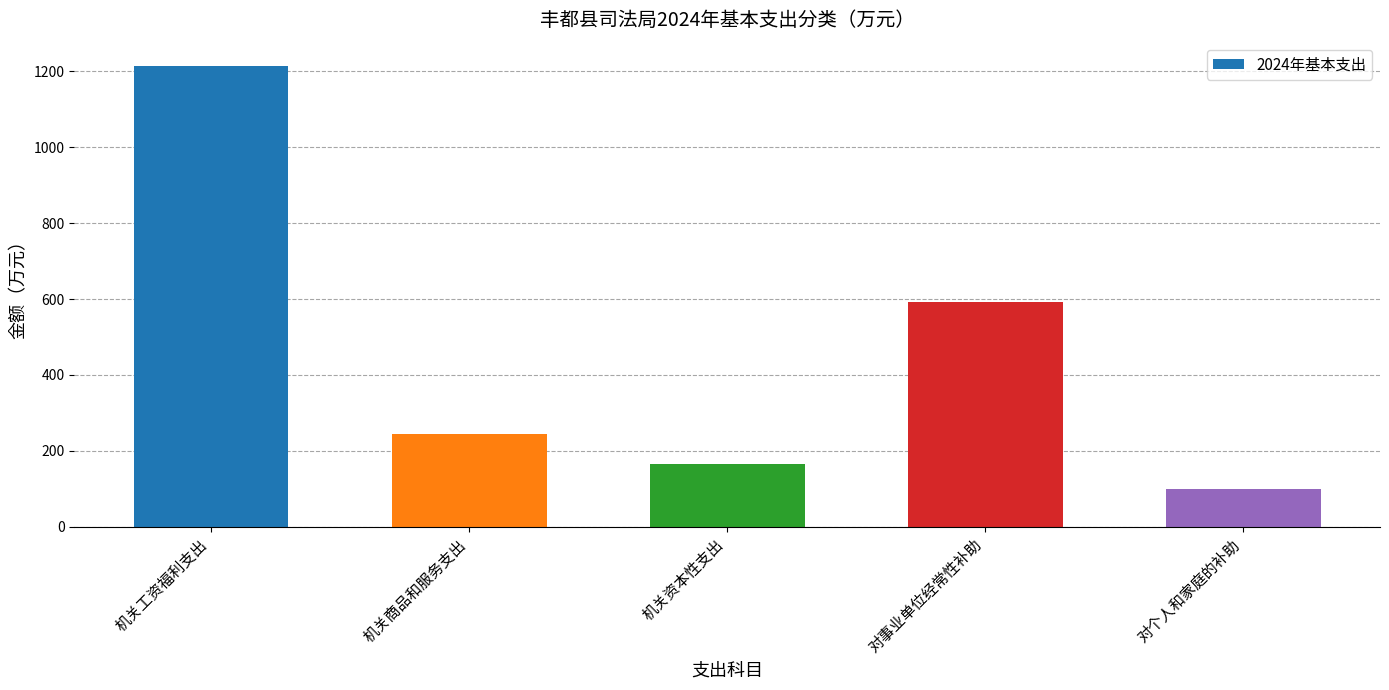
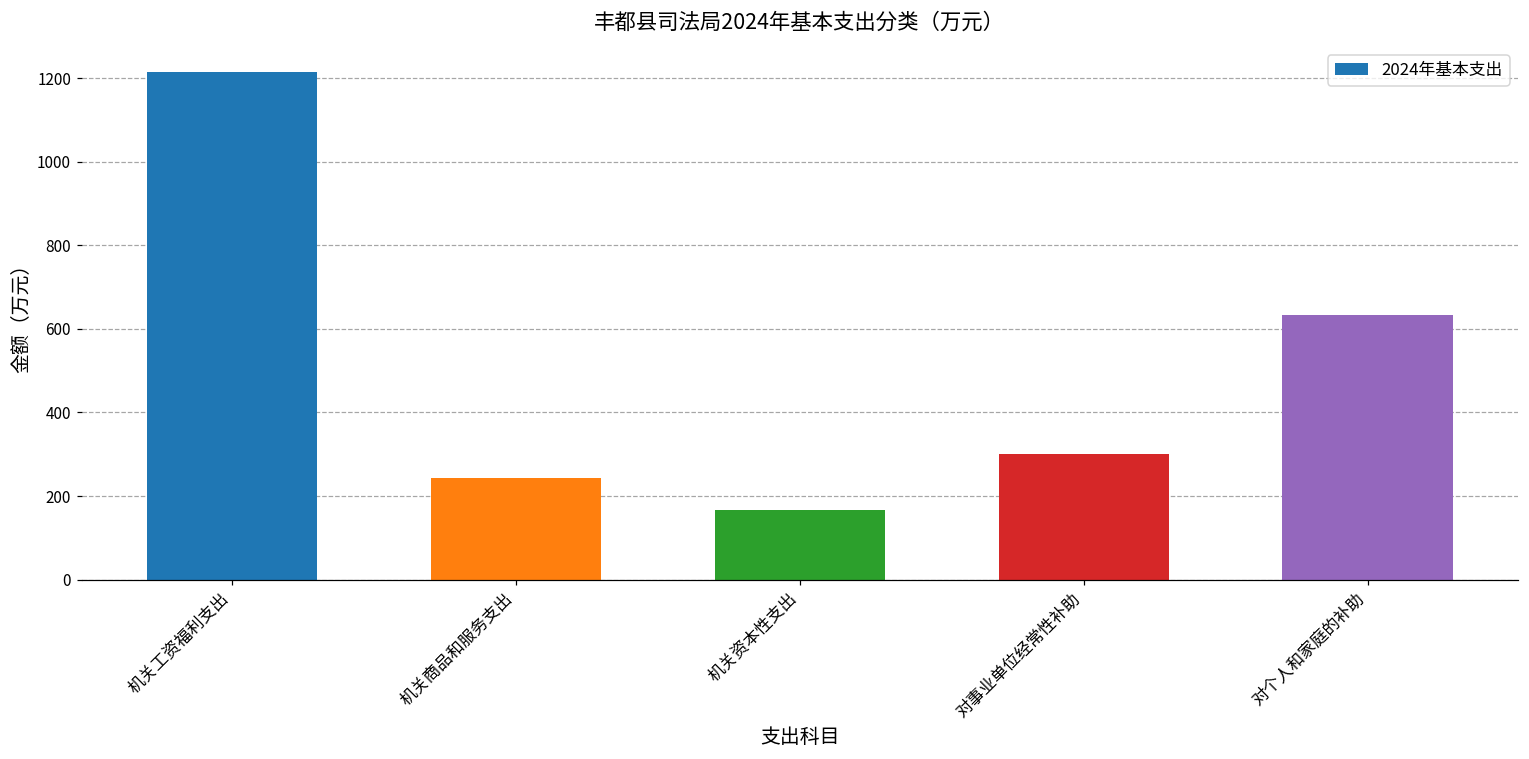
  {
    "机关工资福利支出": 1210,
    "机关商品和服务支出": 240,
    "机关资本性支出": 170,
-   "对事业单位经常性补助": 590,
-   "对个人和家庭的补助": 100
+   "对事业单位经常性补助": 300,
+   "对个人和家庭的补助": 630
  }
